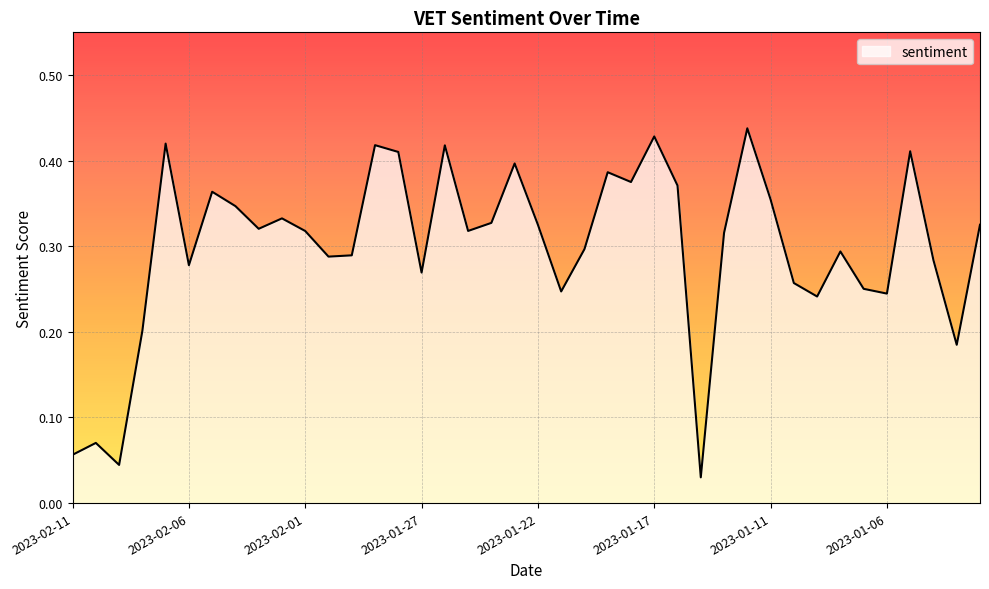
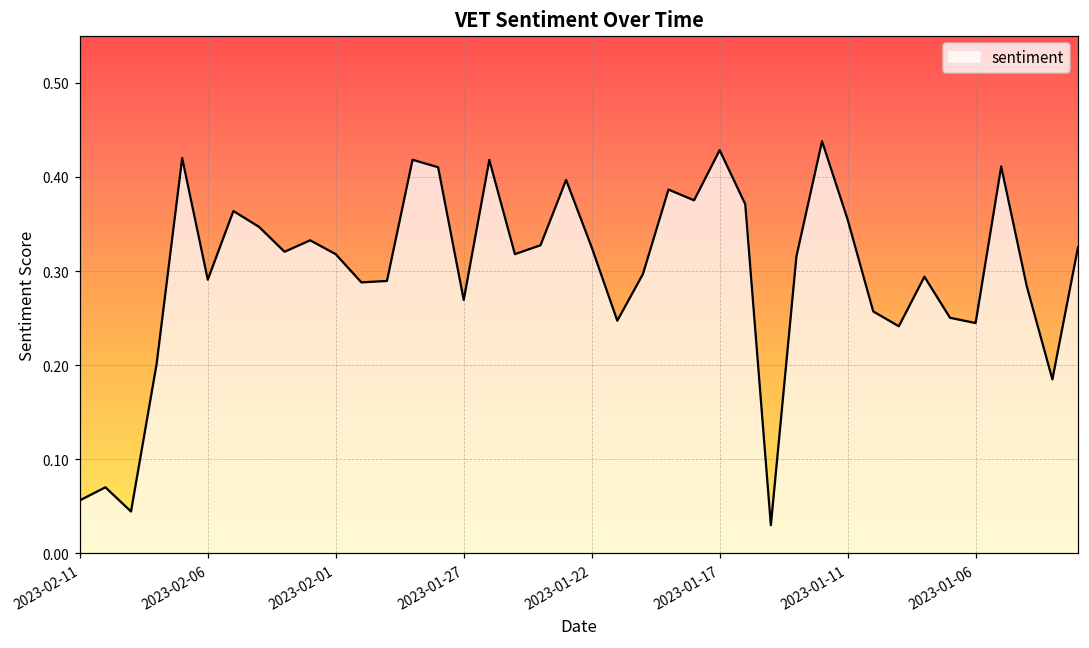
  {
    "2023-02-11": 0.06,
-   "2023-02-06": 0.28,
+   "2023-02-06": 0.29,
    "2023-02-01": 0.32,
    "2023-01-27": 0.27,
    "2023-01-22": 0.33,
    "2023-01-17": 0.43,
    "2023-01-11": 0.35,
    "2023-01-06": 0.24
  }
